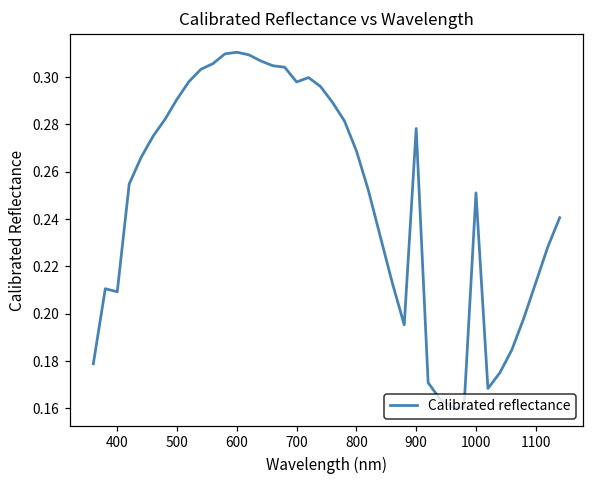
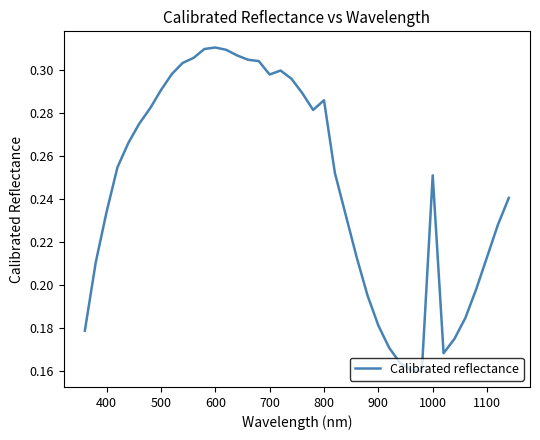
  {
-   "400": 0.209,
+   "400": 0.234,
    "500": 0.291,
    "600": 0.311,
    "700": 0.298,
-   "800": 0.269,
-   "900": 0.278,
+   "800": 0.286,
+   "900": 0.181,
    "1000": 0.251,
    "1100": 0.213
  }
